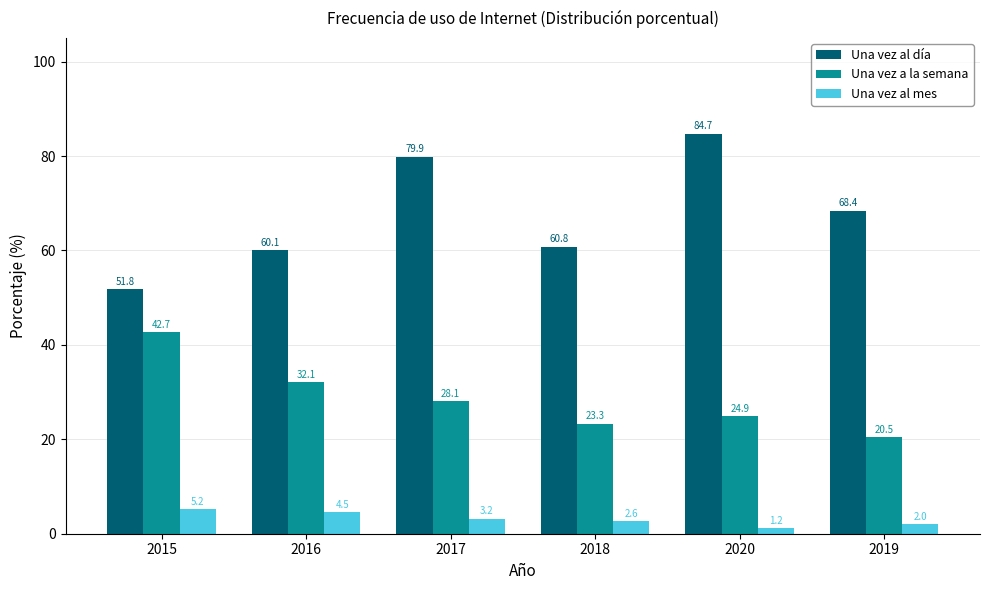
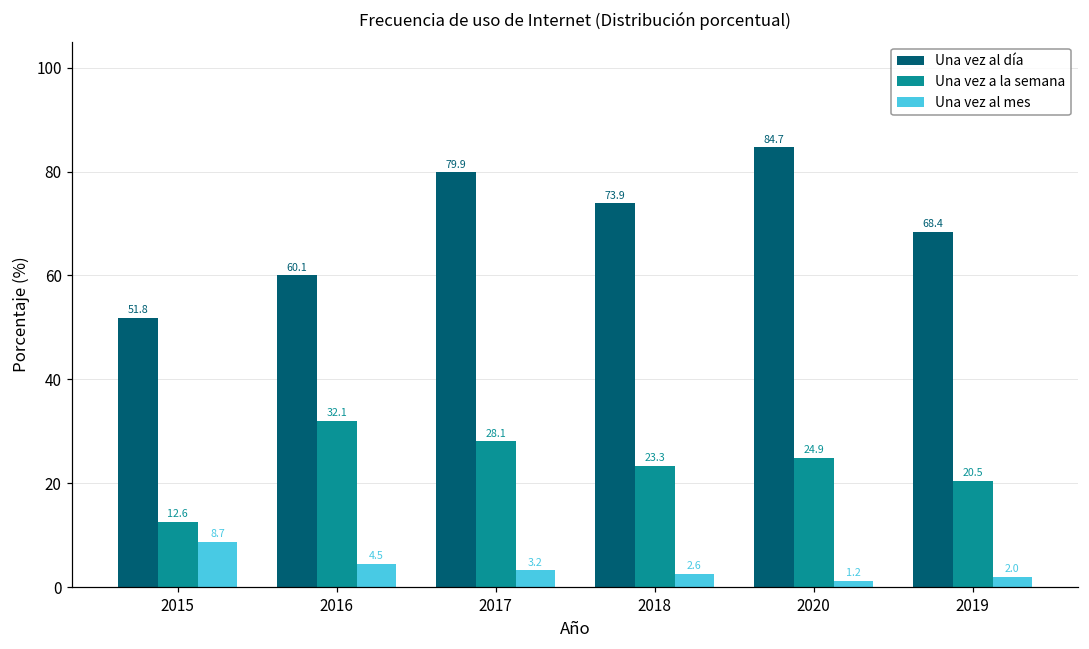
  {
    "Una vez al día": {
      "2015": 51.8,
      "2016": 60.1,
      "2017": 79.9,
-     "2018": 60.8,
+     "2018": 73.9,
      "2020": 84.7,
      "2019": 68.4
    },
    "Una vez a la semana": {
-     "2015": 42.7,
+     "2015": 12.6,
      "2016": 32.1,
      "2017": 28.1,
      "2018": 23.3,
      "2020": 24.9,
      "2019": 20.5
    },
    "Una vez al mes": {
-     "2015": 5.2,
+     "2015": 8.7,
      "2016": 4.5,
      "2017": 3.2,
      "2018": 2.6,
      "2020": 1.2,
      "2019": 2.0
    }
  }
